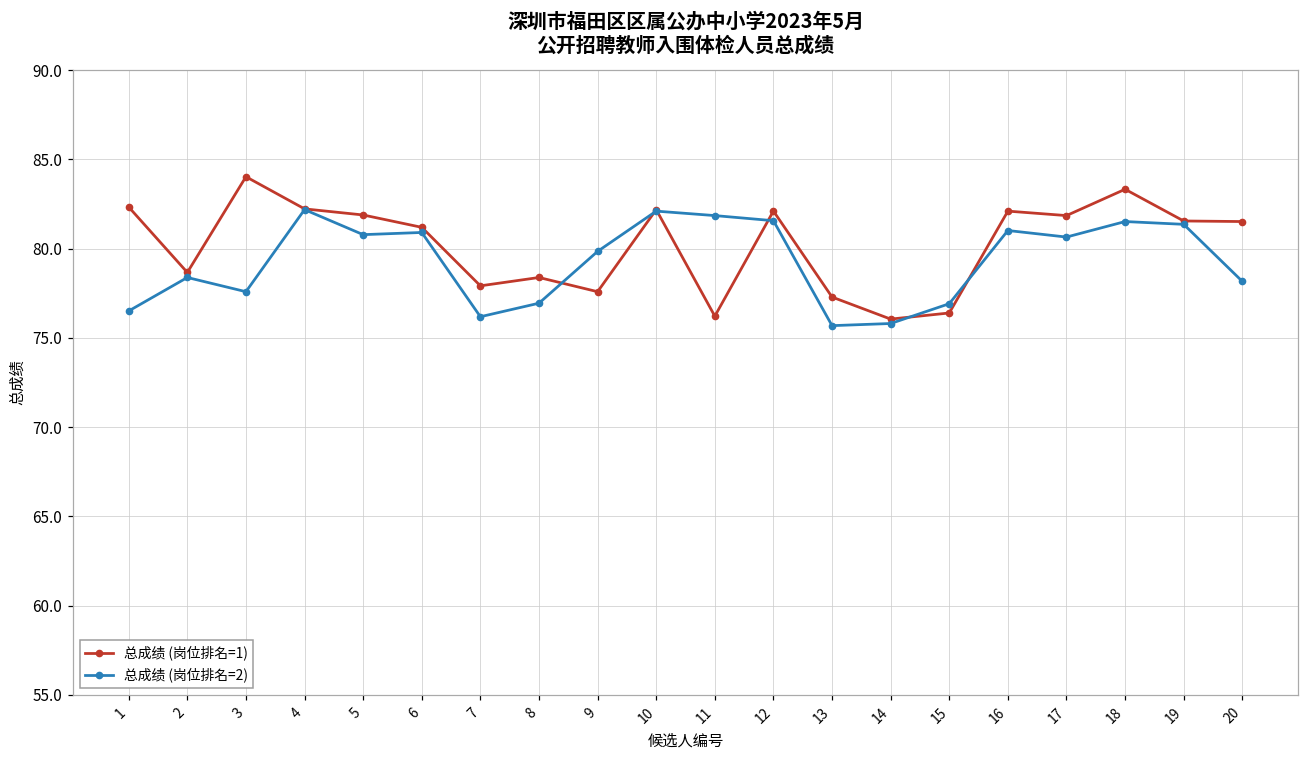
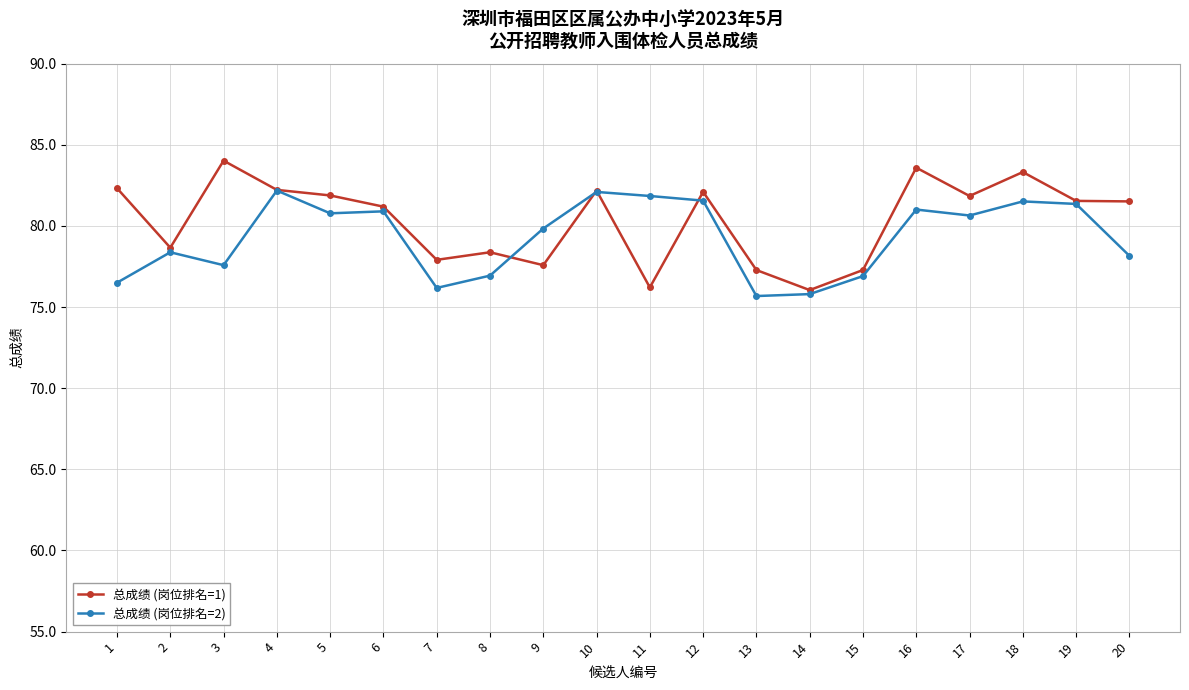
  {
    "总成绩 (岗位排名=1)": {
      "1": 82.3,
      "2": 78.7,
      "3": 84.0,
      "5": 81.9,
      "6": 81.2,
      "7": 77.9,
      "8": 78.4,
      "9": 77.6,
      "11": 76.2,
      "12": 82.1,
      "13": 77.3,
      "14": 76.0,
-     "15": 76.4,
-     "16": 82.1,
+     "15": 77.3,
+     "16": 83.6,
      "17": 81.8,
      "18": 83.3,
      "19": 81.5,
      "20": 81.5
    },
    "总成绩 (岗位排名=2)": {
      "1": 76.5,
      "2": 78.4,
      "3": 77.6,
      "5": 80.8,
      "6": 80.9,
      "7": 76.2,
      "8": 76.9,
      "9": 79.8,
      "11": 81.8,
      "12": 81.6,
      "13": 75.7,
      "14": 75.8,
      "15": 76.9,
      "16": 81.0,
      "17": 80.6,
      "18": 81.5,
      "19": 81.4,
      "20": 78.2
    }
  }
